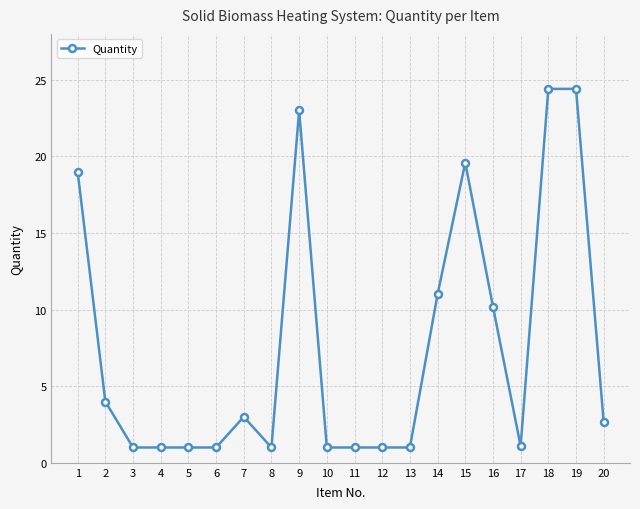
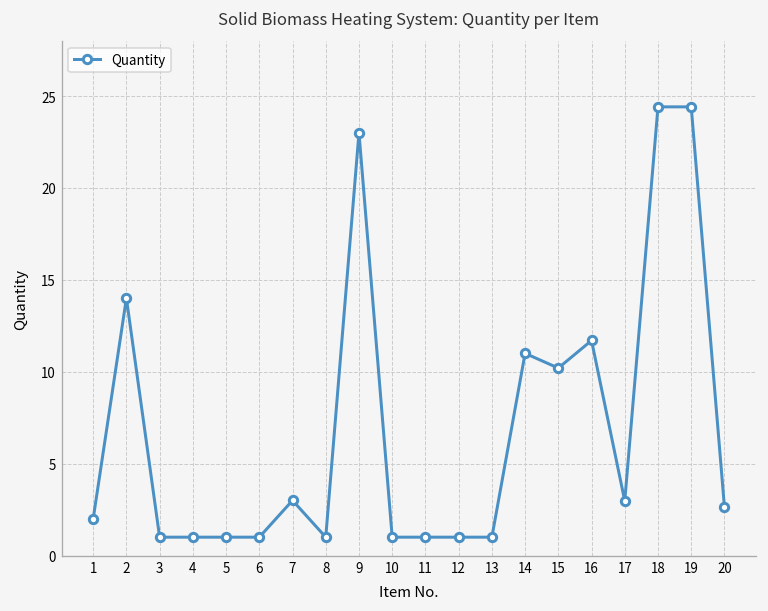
  {
-   "1": 19,
-   "2": 4,
+   "1": 2,
+   "2": 14,
    "3": 1.0,
    "4": 1.0,
    "5": 1.0,
    "6": 1.0,
    "7": 3.0,
    "8": 1.0,
    "9": 23.0,
    "10": 1.0,
    "11": 1.0,
    "12": 1.0,
    "13": 1.0,
    "14": 11.0,
-   "15": 19.6,
-   "16": 10.2,
-   "17": 1.1,
+   "15": 10.2,
+   "16": 11.7,
+   "17": 3.0,
    "18": 24.4,
    "19": 24.4,
    "20": 2.6
  }
